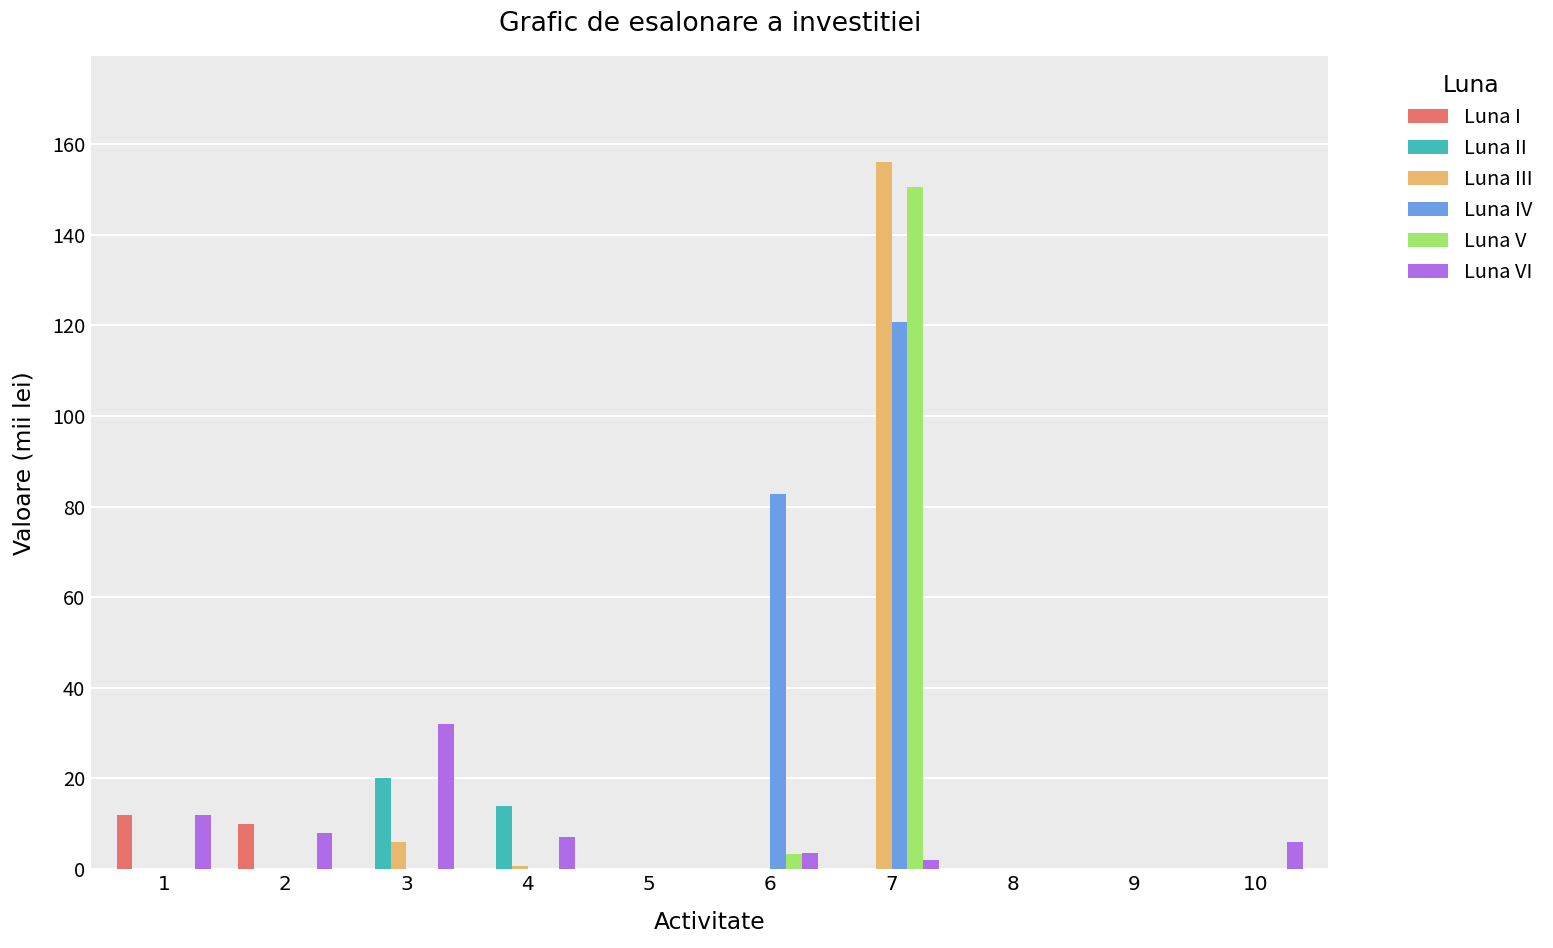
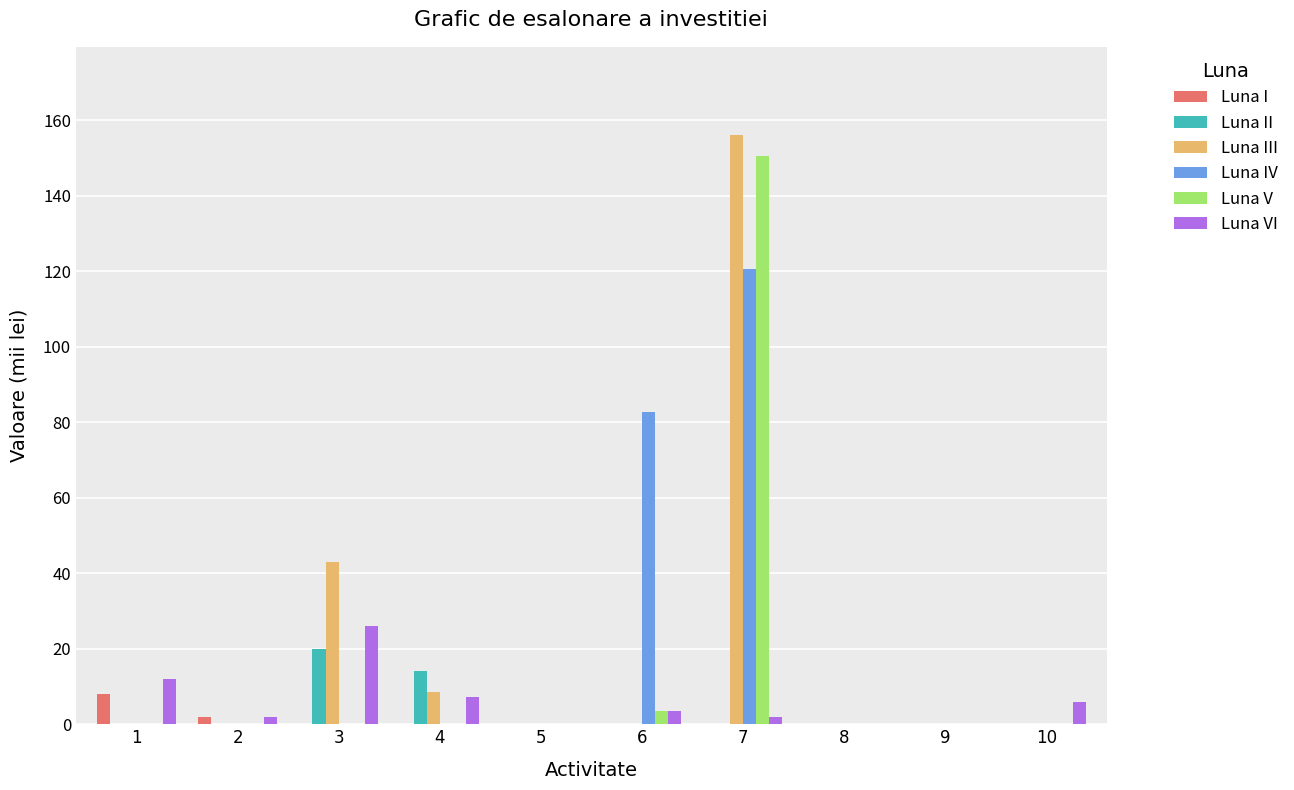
  {
    "Luna I": {
-     "1": 12,
-     "2": 10,
+     "1": 8,
+     "2": 2,
      "3": 0,
      "4": 0,
      "5": 0,
      "6": 0,
      "7": 0,
      "8": 0,
      "9": 0,
      "10": 0
    },
    "Luna II": {
      "1": 0,
      "2": 0,
      "3": 20,
      "4": 14,
      "5": 0,
      "6": 0,
      "7": 0,
      "8": 0,
      "9": 0,
      "10": 0
    },
    "Luna III": {
      "1": 0,
      "2": 0,
-     "3": 6,
-     "4": 1,
+     "3": 43,
+     "4": 9,
      "5": 0,
      "6": 0,
      "7": 156,
      "8": 0,
      "9": 0,
      "10": 0
    },
    "Luna IV": {
      "1": 0,
      "2": 0,
      "3": 0,
      "4": 0,
      "5": 0,
      "6": 83,
      "7": 121,
      "8": 0,
      "9": 0,
      "10": 0
    },
    "Luna V": {
      "1": 0,
      "2": 0,
      "3": 0,
      "4": 0,
      "5": 0,
      "6": 3,
      "7": 151,
      "8": 0,
      "9": 0,
      "10": 0
    },
    "Luna VI": {
      "1": 12,
-     "2": 8,
-     "3": 32,
+     "2": 2,
+     "3": 26,
      "4": 7,
      "5": 0,
      "6": 4,
      "7": 2,
      "8": 0,
      "9": 0,
      "10": 6
    }
  }
